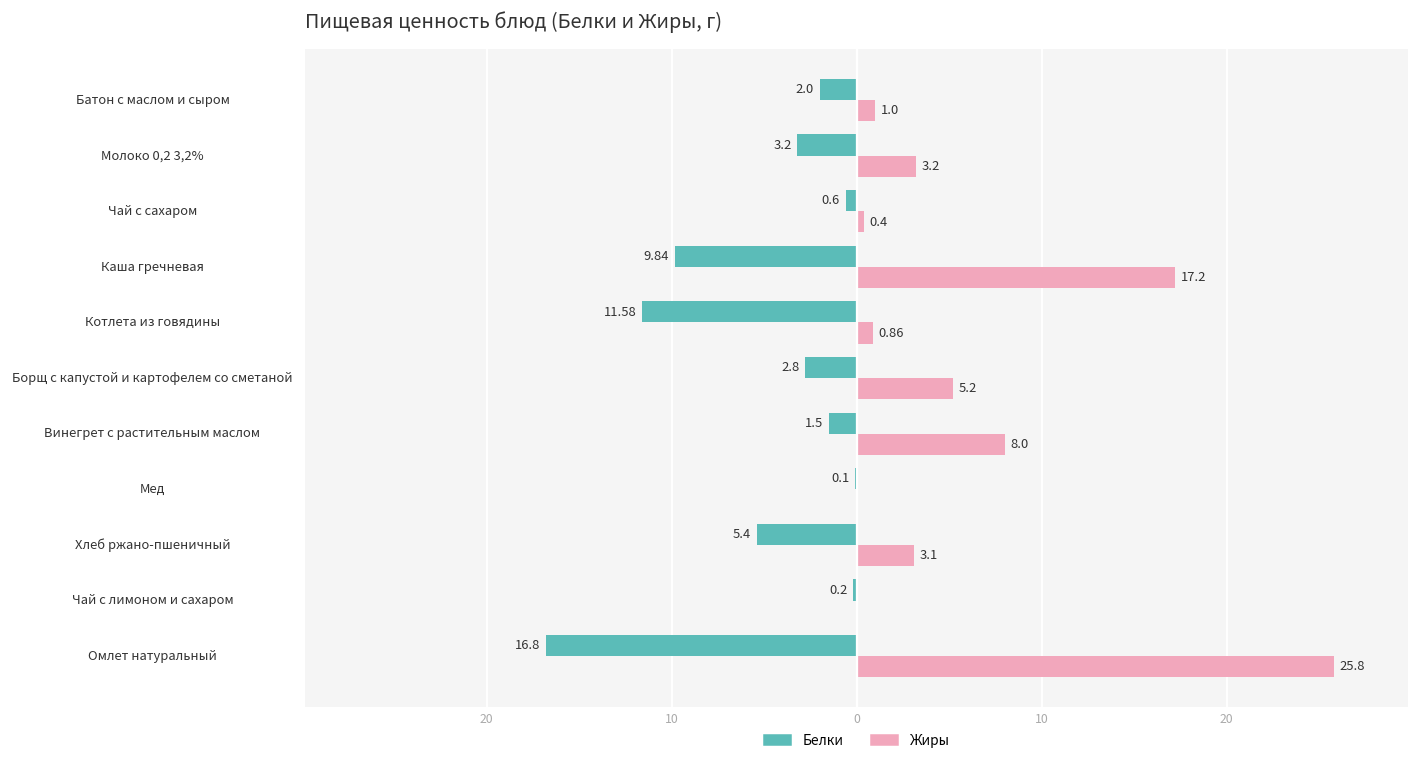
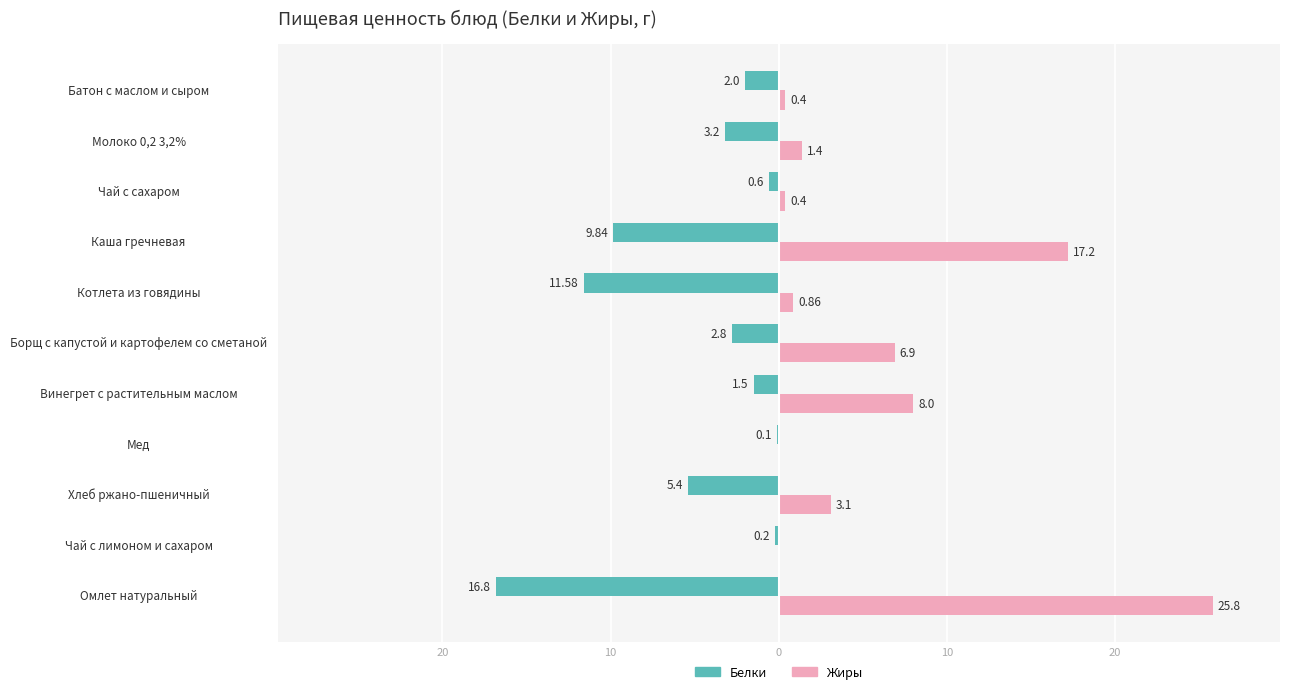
  {
    "Жиры": {
-     "Батон с маслом и сыром": 1.0,
-     "Молоко 0,2 3,2%": 3.2,
+     "Батон с маслом и сыром": 0.4,
+     "Молоко 0,2 3,2%": 1.4,
      "Чай с сахаром": 0.4,
      "Каша гречневая": 17.2,
      "Котлета из говядины": 0.86,
-     "Борщ с капустой и картофелем со сметаной": 5.2,
+     "Борщ с капустой и картофелем со сметаной": 6.9,
      "Винегрет с растительным маслом": 8.0,
      "Хлеб ржано-пшеничный": 3.1,
      "Омлет натуральный": 25.8
    }
  }
